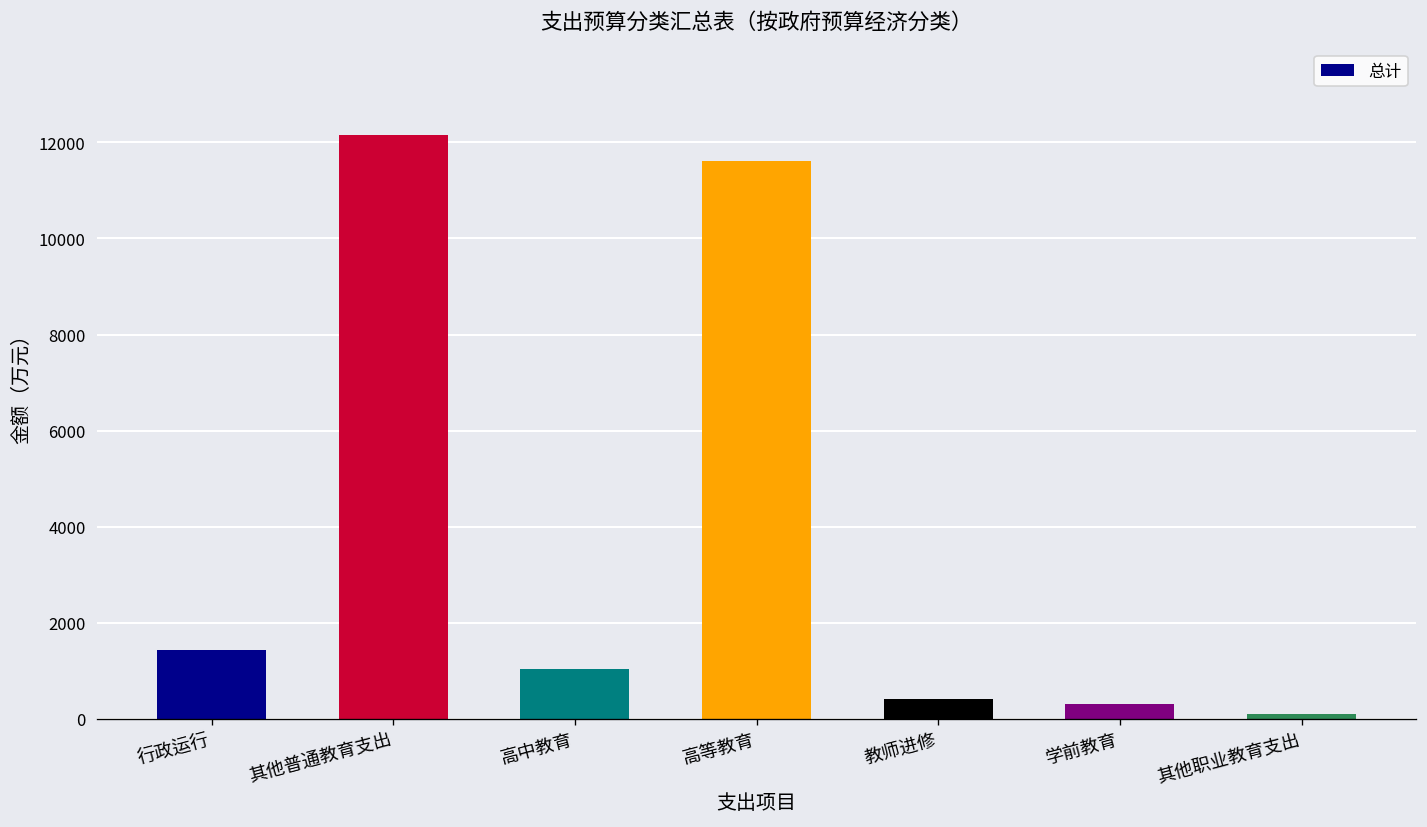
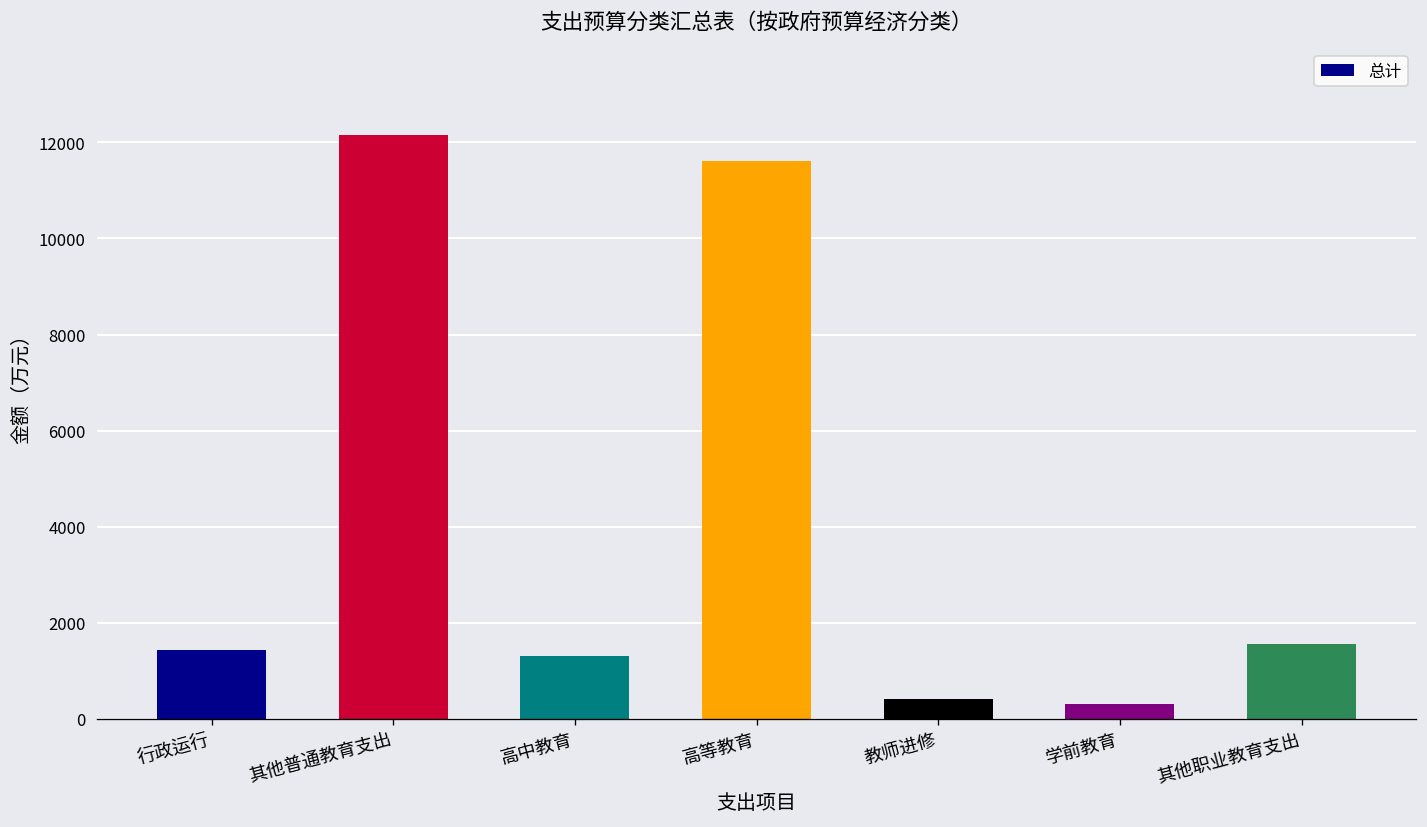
  {
    "行政运行": 1400,
    "其他普通教育支出": 12100,
-   "高中教育": 1000,
+   "高中教育": 1300,
    "高等教育": 11600,
    "教师进修": 400,
    "学前教育": 300,
-   "其他职业教育支出": 100
+   "其他职业教育支出": 1600
  }
